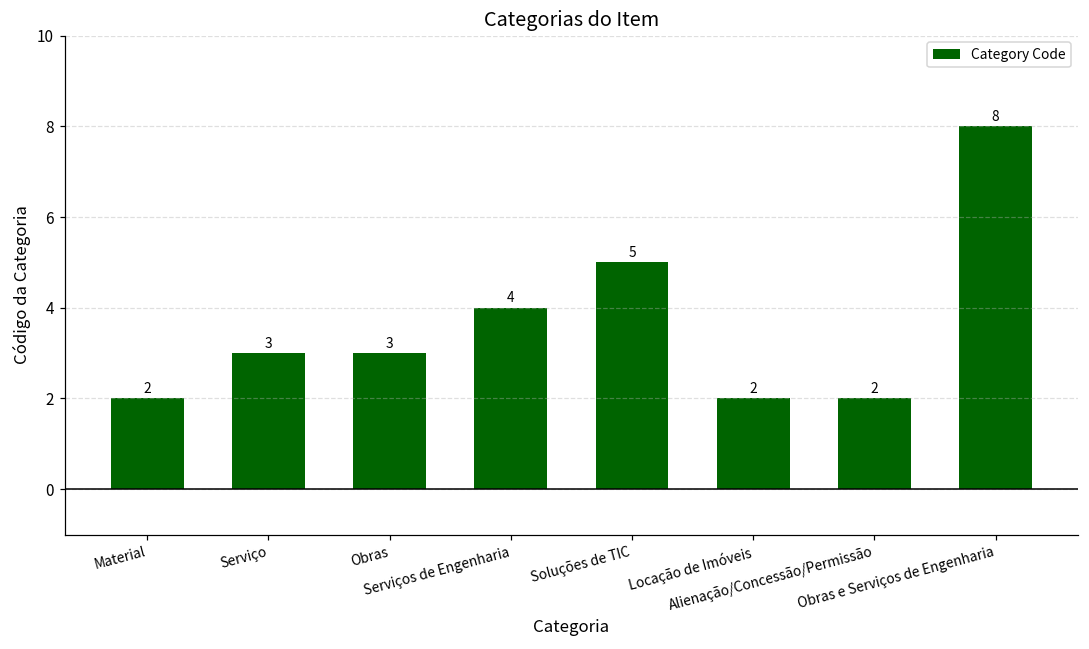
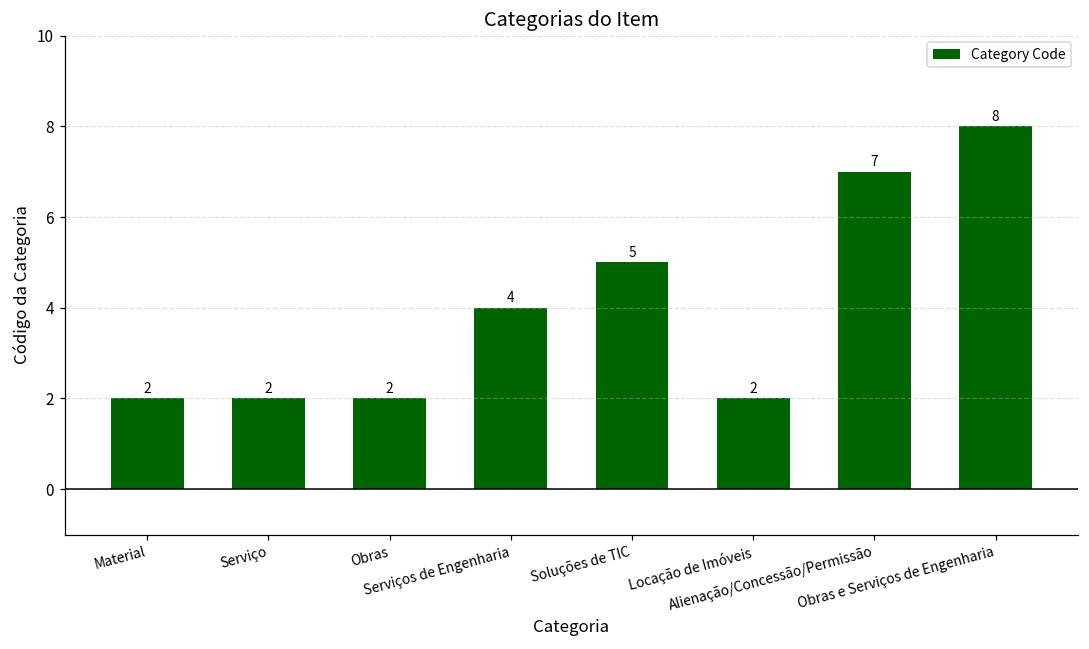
  {
    "Material": 2,
-   "Serviço": 3,
-   "Obras": 3,
+   "Serviço": 2,
+   "Obras": 2,
    "Serviços de Engenharia": 4,
    "Soluções de TIC": 5,
    "Locação de Imóveis": 2,
-   "Alienação/Concessão/Permissão": 2,
+   "Alienação/Concessão/Permissão": 7,
    "Obras e Serviços de Engenharia": 8
  }
